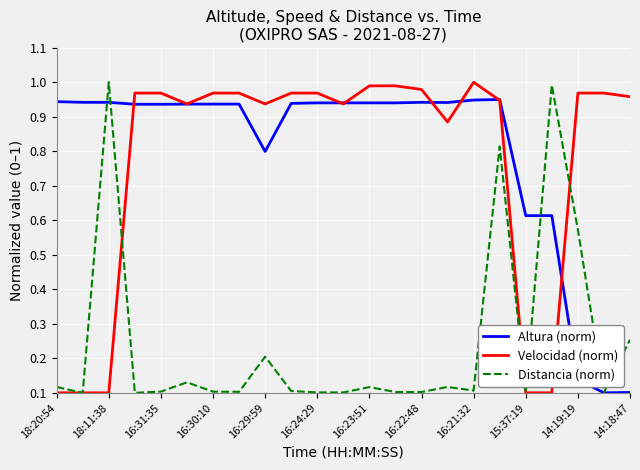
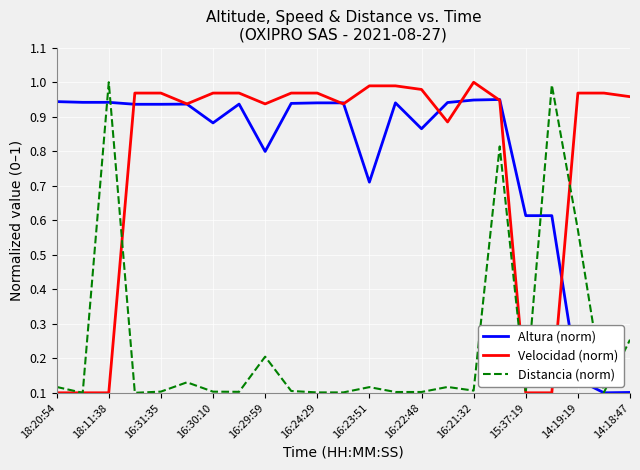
  {
    "Altura (norm)": {
      "18:20:54": 0.94,
      "18:11:38": 0.94,
      "16:31:35": 0.94,
-     "16:30:10": 0.94,
+     "16:30:10": 0.88,
      "16:29:59": 0.80,
      "16:24:29": 0.94,
-     "16:23:51": 0.94,
-     "16:22:48": 0.94,
+     "16:23:51": 0.71,
+     "16:22:48": 0.87,
      "16:21:32": 0.95,
      "15:37:19": 0.61,
      "14:18:47": 0.10
    },
    "Velocidad (norm)": {
      "18:20:54": 0.10,
      "18:11:38": 0.10,
      "16:31:35": 0.97,
      "16:30:10": 0.97,
      "16:29:59": 0.94,
      "16:24:29": 0.97,
      "16:23:51": 0.99,
      "16:22:48": 0.98,
      "16:21:32": 1.00,
      "14:19:19": 0.97,
      "14:18:47": 0.96
    },
    "Distancia (norm)": {
      "18:20:54": 0.12,
      "18:11:38": 1.00,
      "16:31:35": 0.10,
      "16:30:10": 0.10,
      "16:29:59": 0.20,
      "16:24:29": 0.10,
      "16:23:51": 0.12,
      "16:22:48": 0.10,
      "16:21:32": 0.11,
      "14:19:19": 0.57,
      "14:18:47": 0.25
    }
  }
